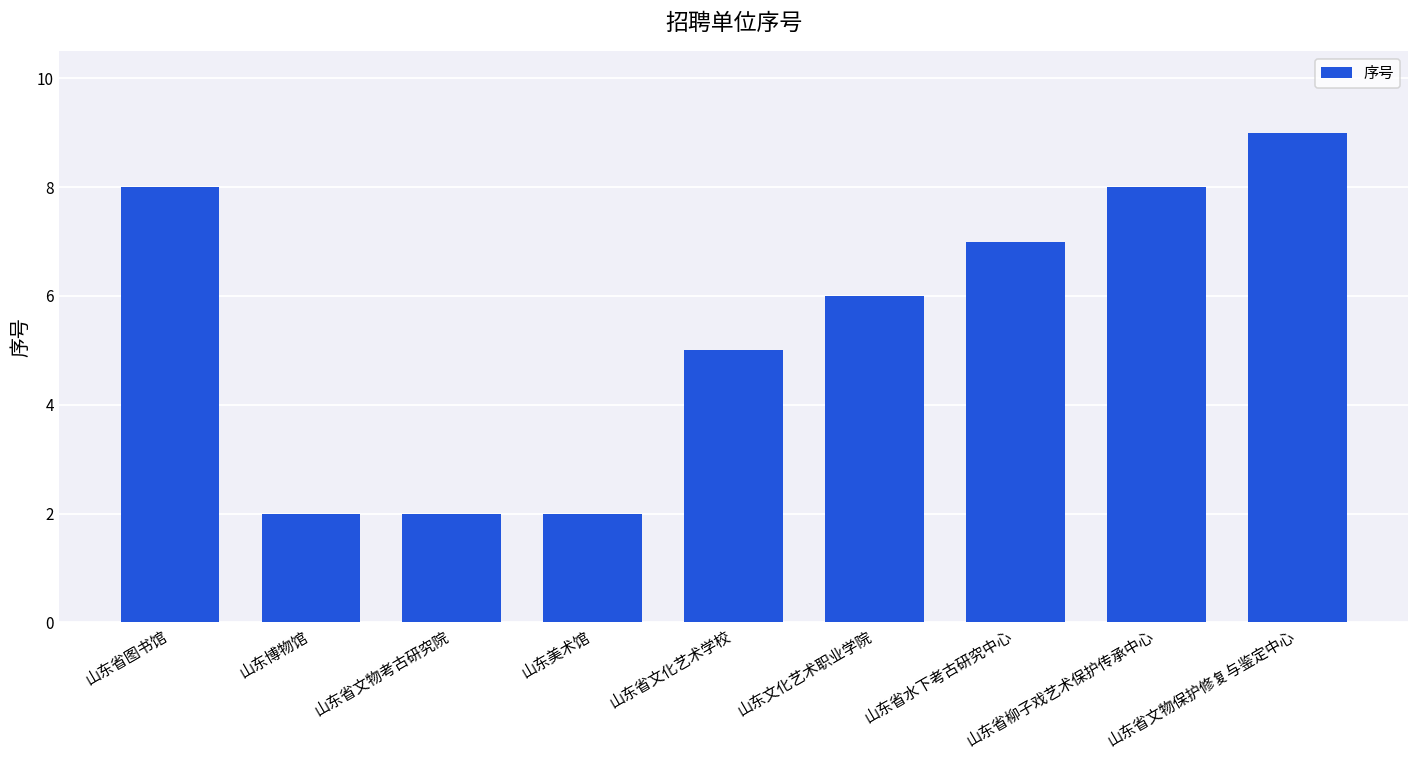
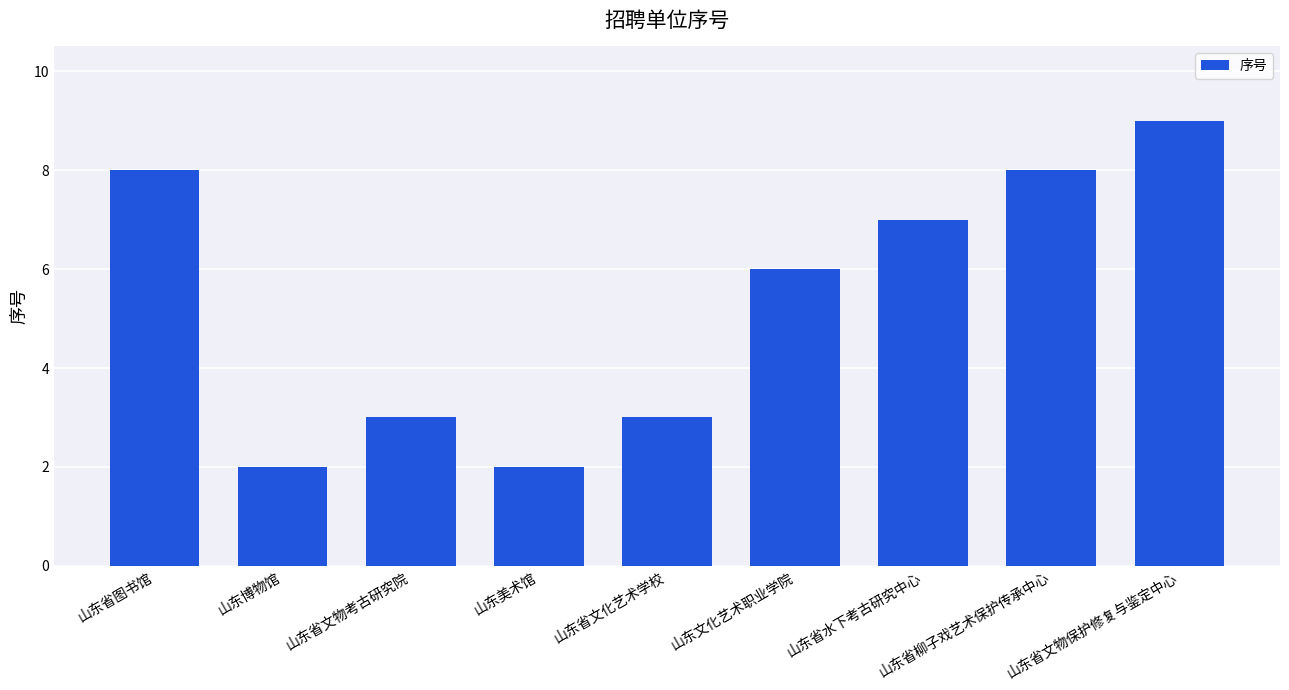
  {
    "山东省图书馆": 8,
    "山东博物馆": 2,
-   "山东省文物考古研究院": 2,
+   "山东省文物考古研究院": 3,
    "山东美术馆": 2,
-   "山东省文化艺术学校": 5,
+   "山东省文化艺术学校": 3,
    "山东文化艺术职业学院": 6,
    "山东省水下考古研究中心": 7,
    "山东省柳子戏艺术保护传承中心": 8,
    "山东省文物保护修复与鉴定中心": 9
  }
